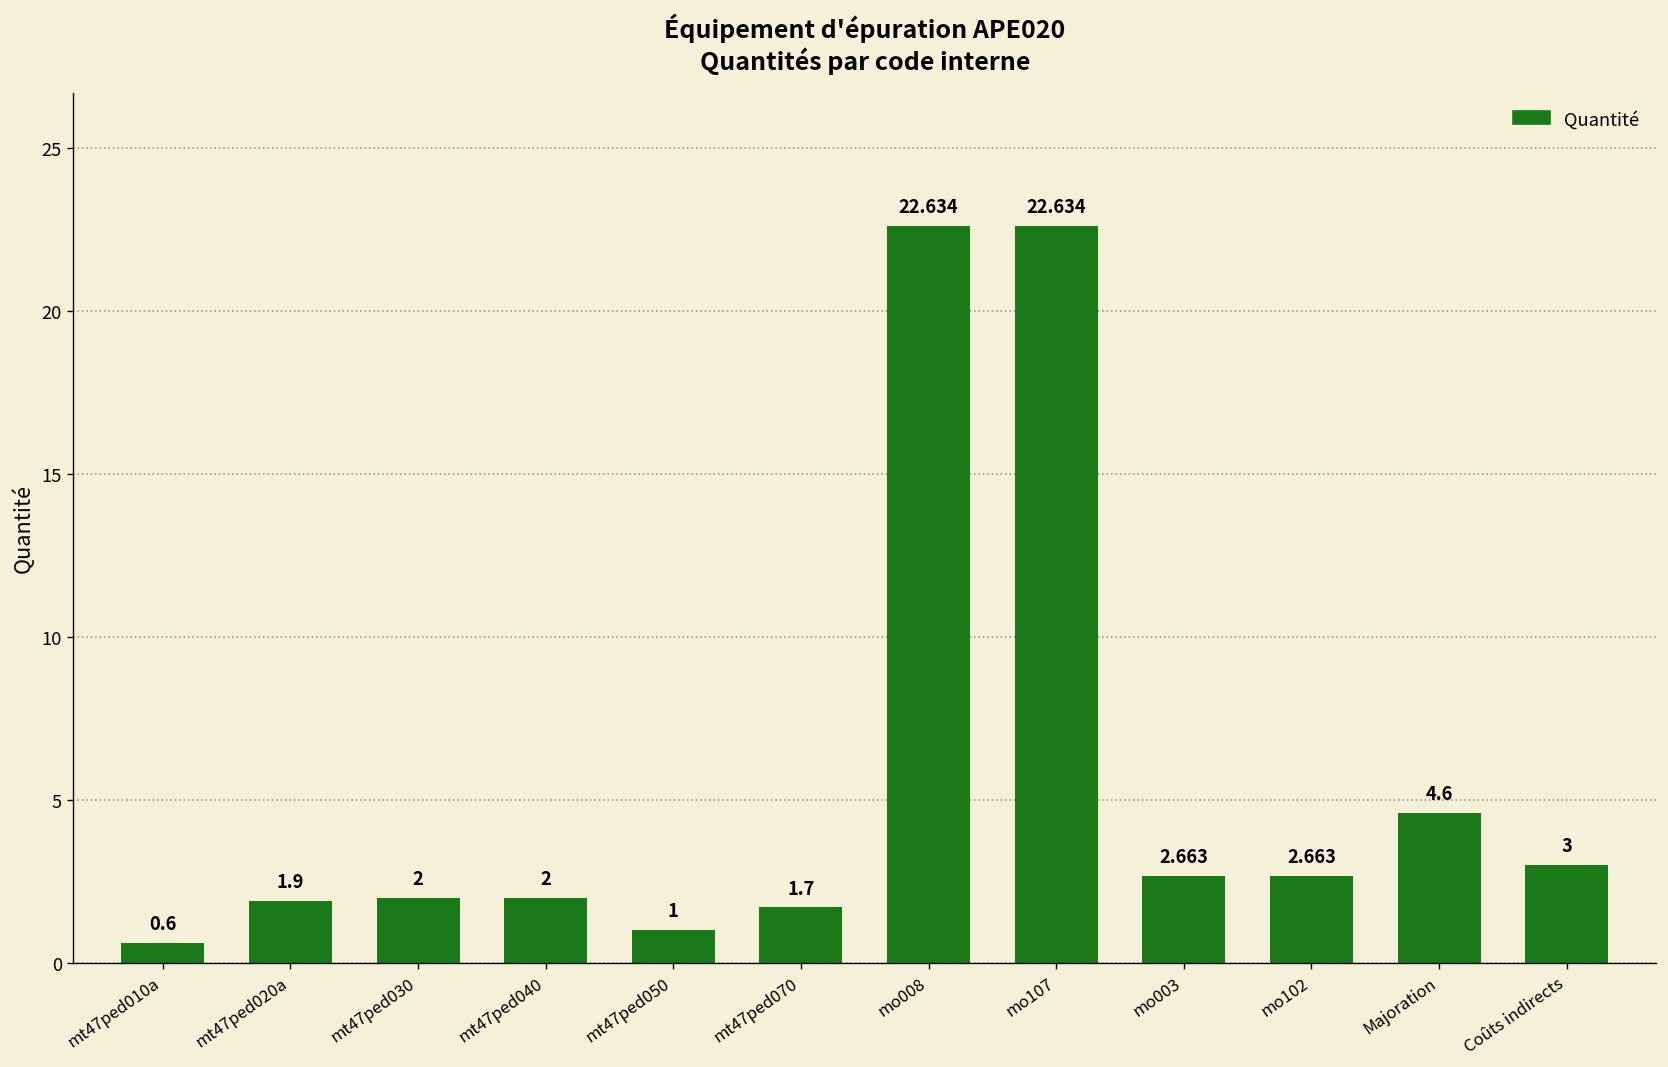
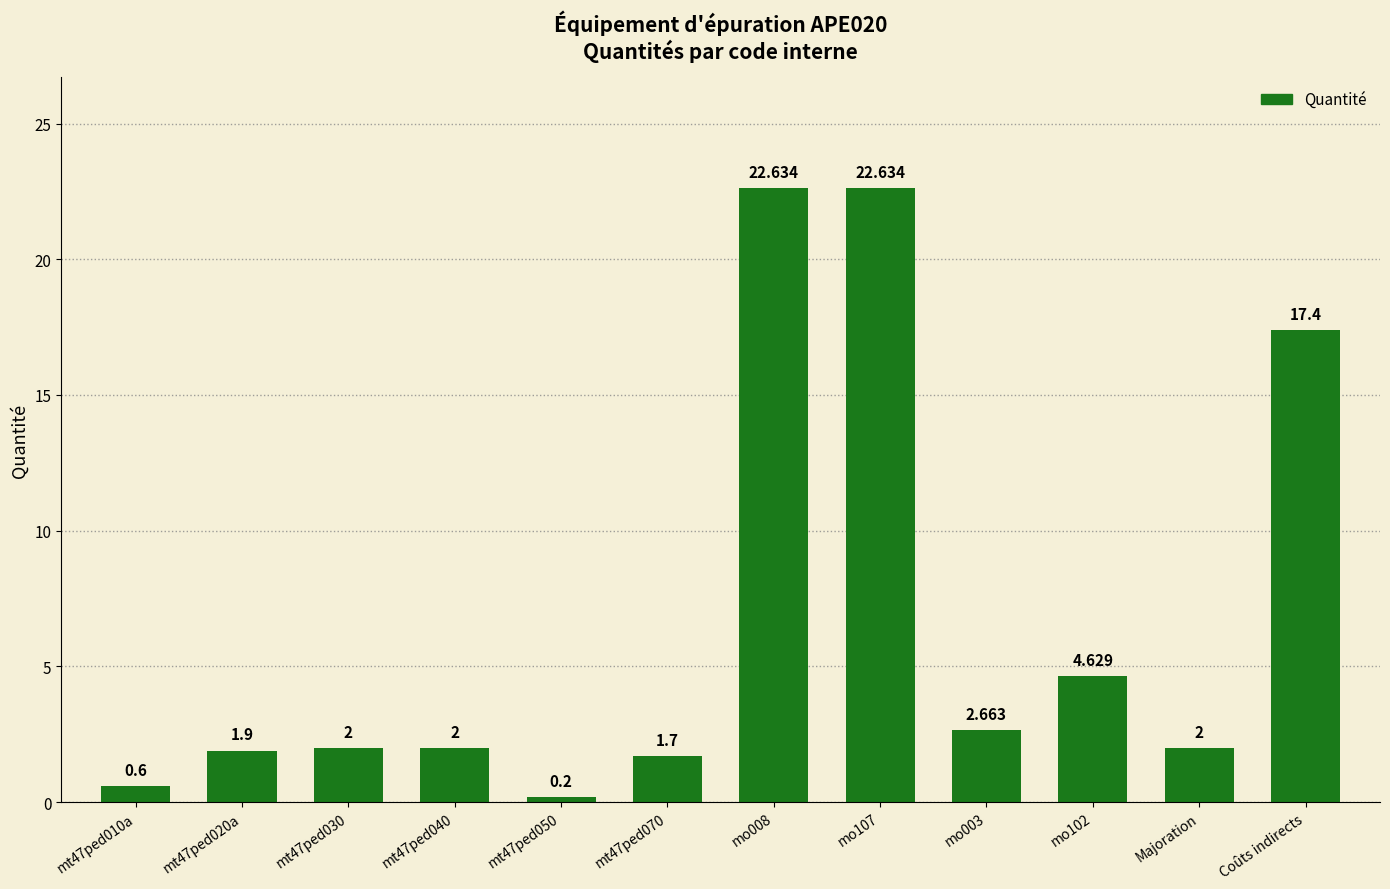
  {
    "mt47ped010a": 0.6,
    "mt47ped020a": 1.9,
    "mt47ped030": 2,
    "mt47ped040": 2,
-   "mt47ped050": 1,
+   "mt47ped050": 0.2,
    "mt47ped070": 1.7,
    "mo008": 22.634,
    "mo107": 22.634,
    "mo003": 2.663,
-   "mo102": 2.663,
-   "Majoration": 4.6,
-   "Coûts indirects": 3
+   "mo102": 4.629,
+   "Majoration": 2,
+   "Coûts indirects": 17.4
  }
